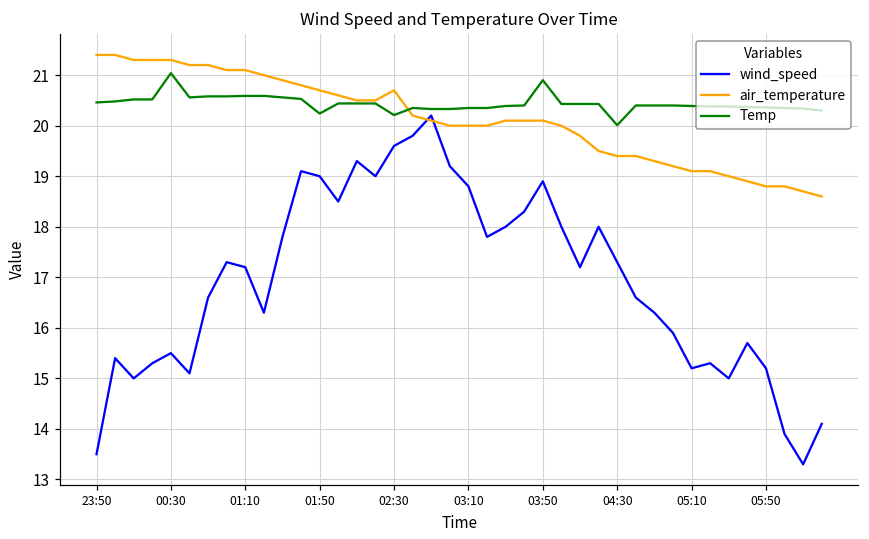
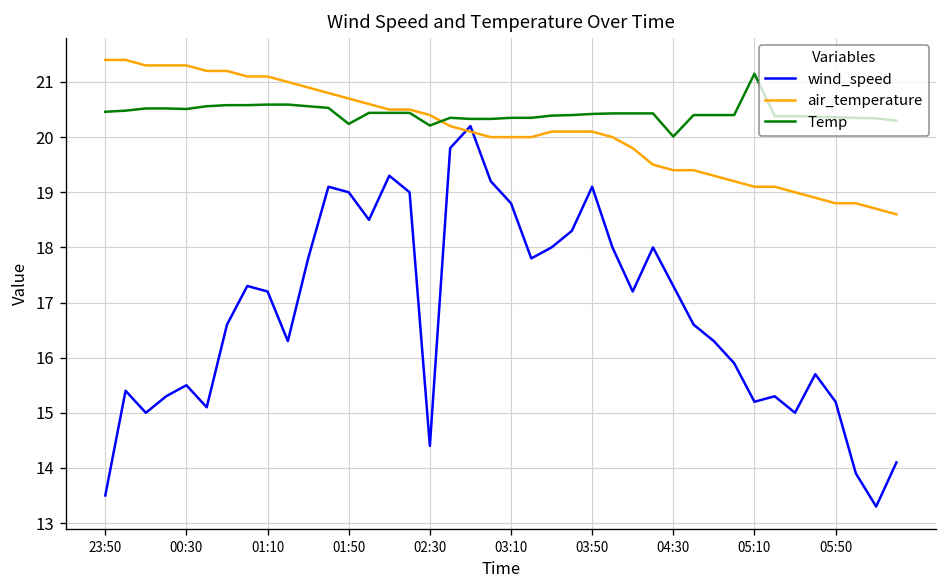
  {
    "wind_speed": {
      "23:50": 13.5,
      "00:30": 15.5,
      "01:10": 17.2,
      "01:50": 19.0,
-     "02:30": 19.6,
+     "02:30": 14.4,
      "03:10": 18.8,
-     "03:50": 18.9,
+     "03:50": 19.1,
      "04:30": 17.3,
      "05:10": 15.2,
      "05:50": 15.2
    },
    "air_temperature": {
      "23:50": 21.4,
      "00:30": 21.3,
      "01:10": 21.1,
      "01:50": 20.7,
-     "02:30": 20.7,
+     "02:30": 20.4,
      "03:10": 20.0,
      "03:50": 20.1,
      "04:30": 19.4,
      "05:10": 19.1,
      "05:50": 18.8
    },
    "Temp": {
      "23:50": 20.5,
-     "00:30": 21.0,
+     "00:30": 20.5,
      "01:10": 20.6,
      "01:50": 20.2,
      "02:30": 20.2,
      "03:10": 20.4,
-     "03:50": 20.9,
+     "03:50": 20.4,
      "04:30": 20.0,
-     "05:10": 20.4
+     "05:10": 21.2
    }
  }
